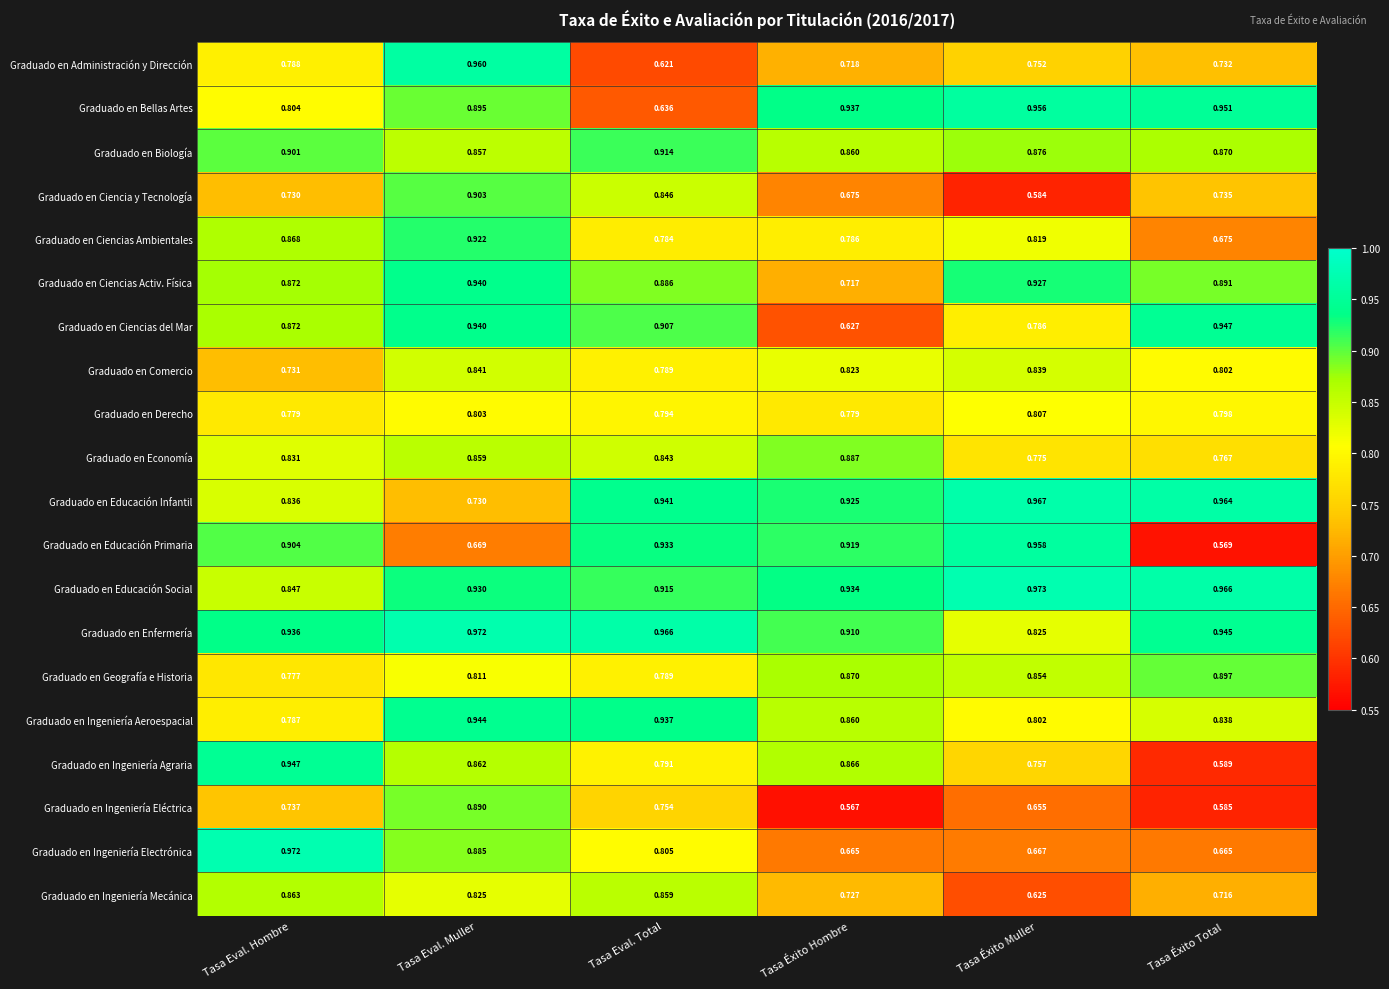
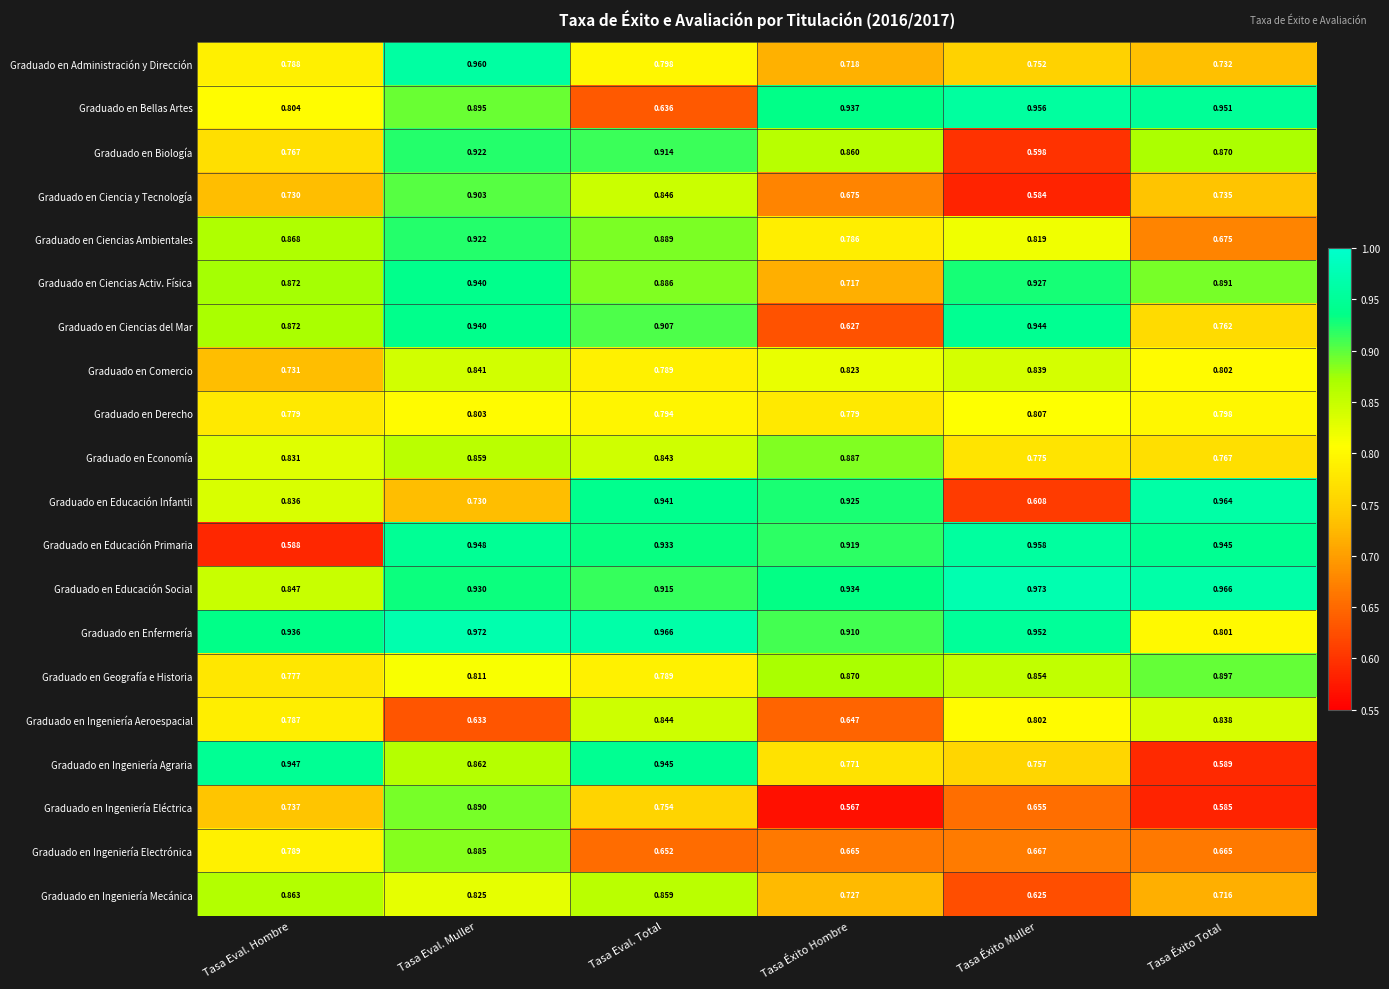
  {
    "Graduado en Administración y Dirección": {
      "Tasa Eval. Hombre": 0.788,
      "Tasa Eval. Muller": 0.960,
-     "Tasa Eval. Total": 0.621,
+     "Tasa Eval. Total": 0.798,
      "Tasa Éxito Hombre": 0.718,
      "Tasa Éxito Muller": 0.752,
      "Tasa Éxito Total": 0.732
    },
    "Graduado en Bellas Artes": {
      "Tasa Eval. Hombre": 0.804,
      "Tasa Eval. Muller": 0.895,
      "Tasa Eval. Total": 0.636,
      "Tasa Éxito Hombre": 0.937,
      "Tasa Éxito Muller": 0.956,
      "Tasa Éxito Total": 0.951
    },
    "Graduado en Biología": {
-     "Tasa Eval. Hombre": 0.901,
-     "Tasa Eval. Muller": 0.857,
+     "Tasa Eval. Hombre": 0.767,
+     "Tasa Eval. Muller": 0.922,
      "Tasa Eval. Total": 0.914,
      "Tasa Éxito Hombre": 0.860,
-     "Tasa Éxito Muller": 0.876,
+     "Tasa Éxito Muller": 0.598,
      "Tasa Éxito Total": 0.870
    },
    "Graduado en Ciencia y Tecnología": {
      "Tasa Eval. Hombre": 0.730,
      "Tasa Eval. Muller": 0.903,
      "Tasa Eval. Total": 0.846,
      "Tasa Éxito Hombre": 0.675,
      "Tasa Éxito Muller": 0.584,
      "Tasa Éxito Total": 0.735
    },
    "Graduado en Ciencias Ambientales": {
      "Tasa Eval. Hombre": 0.868,
      "Tasa Eval. Muller": 0.922,
-     "Tasa Eval. Total": 0.784,
+     "Tasa Eval. Total": 0.889,
      "Tasa Éxito Hombre": 0.786,
      "Tasa Éxito Muller": 0.819,
      "Tasa Éxito Total": 0.675
    },
    "Graduado en Ciencias Activ. Física": {
      "Tasa Eval. Hombre": 0.872,
      "Tasa Eval. Muller": 0.940,
      "Tasa Eval. Total": 0.886,
      "Tasa Éxito Hombre": 0.717,
      "Tasa Éxito Muller": 0.927,
      "Tasa Éxito Total": 0.891
    },
    "Graduado en Ciencias del Mar": {
      "Tasa Eval. Hombre": 0.872,
      "Tasa Eval. Muller": 0.940,
      "Tasa Eval. Total": 0.907,
      "Tasa Éxito Hombre": 0.627,
-     "Tasa Éxito Muller": 0.786,
-     "Tasa Éxito Total": 0.947
+     "Tasa Éxito Muller": 0.944,
+     "Tasa Éxito Total": 0.762
    },
    "Graduado en Comercio": {
      "Tasa Eval. Hombre": 0.731,
      "Tasa Eval. Muller": 0.841,
      "Tasa Eval. Total": 0.789,
      "Tasa Éxito Hombre": 0.823,
      "Tasa Éxito Muller": 0.839,
      "Tasa Éxito Total": 0.802
    },
    "Graduado en Derecho": {
      "Tasa Eval. Hombre": 0.779,
      "Tasa Eval. Muller": 0.803,
      "Tasa Eval. Total": 0.794,
      "Tasa Éxito Hombre": 0.779,
      "Tasa Éxito Muller": 0.807,
      "Tasa Éxito Total": 0.798
    },
    "Graduado en Economía": {
      "Tasa Eval. Hombre": 0.831,
      "Tasa Eval. Muller": 0.859,
      "Tasa Eval. Total": 0.843,
      "Tasa Éxito Hombre": 0.887,
      "Tasa Éxito Muller": 0.775,
      "Tasa Éxito Total": 0.767
    },
    "Graduado en Educación Infantil": {
      "Tasa Eval. Hombre": 0.836,
      "Tasa Eval. Muller": 0.730,
      "Tasa Eval. Total": 0.941,
      "Tasa Éxito Hombre": 0.925,
-     "Tasa Éxito Muller": 0.967,
+     "Tasa Éxito Muller": 0.608,
      "Tasa Éxito Total": 0.964
    },
    "Graduado en Educación Primaria": {
-     "Tasa Eval. Hombre": 0.904,
-     "Tasa Eval. Muller": 0.669,
+     "Tasa Eval. Hombre": 0.588,
+     "Tasa Eval. Muller": 0.948,
      "Tasa Eval. Total": 0.933,
      "Tasa Éxito Hombre": 0.919,
      "Tasa Éxito Muller": 0.958,
-     "Tasa Éxito Total": 0.569
+     "Tasa Éxito Total": 0.945
    },
    "Graduado en Educación Social": {
      "Tasa Eval. Hombre": 0.847,
      "Tasa Eval. Muller": 0.930,
      "Tasa Eval. Total": 0.915,
      "Tasa Éxito Hombre": 0.934,
      "Tasa Éxito Muller": 0.973,
      "Tasa Éxito Total": 0.966
    },
    "Graduado en Enfermería": {
      "Tasa Eval. Hombre": 0.936,
      "Tasa Eval. Muller": 0.972,
      "Tasa Eval. Total": 0.966,
      "Tasa Éxito Hombre": 0.910,
-     "Tasa Éxito Muller": 0.825,
-     "Tasa Éxito Total": 0.945
+     "Tasa Éxito Muller": 0.952,
+     "Tasa Éxito Total": 0.801
    },
    "Graduado en Geografía e Historia": {
      "Tasa Eval. Hombre": 0.777,
      "Tasa Eval. Muller": 0.811,
      "Tasa Eval. Total": 0.789,
      "Tasa Éxito Hombre": 0.870,
      "Tasa Éxito Muller": 0.854,
      "Tasa Éxito Total": 0.897
    },
    "Graduado en Ingeniería Aeroespacial": {
      "Tasa Eval. Hombre": 0.787,
-     "Tasa Eval. Muller": 0.944,
-     "Tasa Eval. Total": 0.937,
-     "Tasa Éxito Hombre": 0.860,
+     "Tasa Eval. Muller": 0.633,
+     "Tasa Eval. Total": 0.844,
+     "Tasa Éxito Hombre": 0.647,
      "Tasa Éxito Muller": 0.802,
      "Tasa Éxito Total": 0.838
    },
    "Graduado en Ingeniería Agraria": {
      "Tasa Eval. Hombre": 0.947,
      "Tasa Eval. Muller": 0.862,
-     "Tasa Eval. Total": 0.791,
-     "Tasa Éxito Hombre": 0.866,
+     "Tasa Eval. Total": 0.945,
+     "Tasa Éxito Hombre": 0.771,
      "Tasa Éxito Muller": 0.757,
      "Tasa Éxito Total": 0.589
    },
    "Graduado en Ingeniería Eléctrica": {
      "Tasa Eval. Hombre": 0.737,
      "Tasa Eval. Muller": 0.890,
      "Tasa Eval. Total": 0.754,
      "Tasa Éxito Hombre": 0.567,
      "Tasa Éxito Muller": 0.655,
      "Tasa Éxito Total": 0.585
    },
    "Graduado en Ingeniería Electrónica": {
-     "Tasa Eval. Hombre": 0.972,
+     "Tasa Eval. Hombre": 0.789,
      "Tasa Eval. Muller": 0.885,
-     "Tasa Eval. Total": 0.805,
+     "Tasa Eval. Total": 0.652,
      "Tasa Éxito Hombre": 0.665,
      "Tasa Éxito Muller": 0.667,
      "Tasa Éxito Total": 0.665
    },
    "Graduado en Ingeniería Mecánica": {
      "Tasa Eval. Hombre": 0.863,
      "Tasa Eval. Muller": 0.825,
      "Tasa Eval. Total": 0.859,
      "Tasa Éxito Hombre": 0.727,
      "Tasa Éxito Muller": 0.625,
      "Tasa Éxito Total": 0.716
    }
  }
